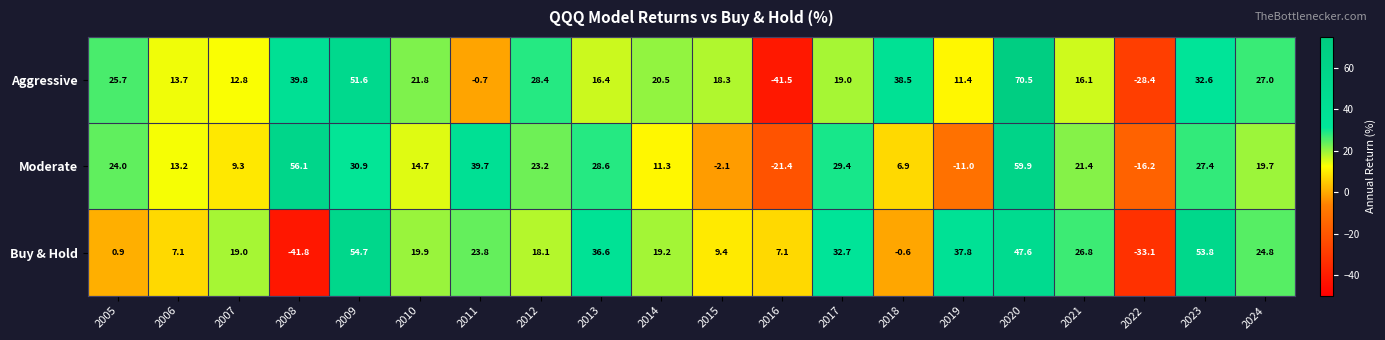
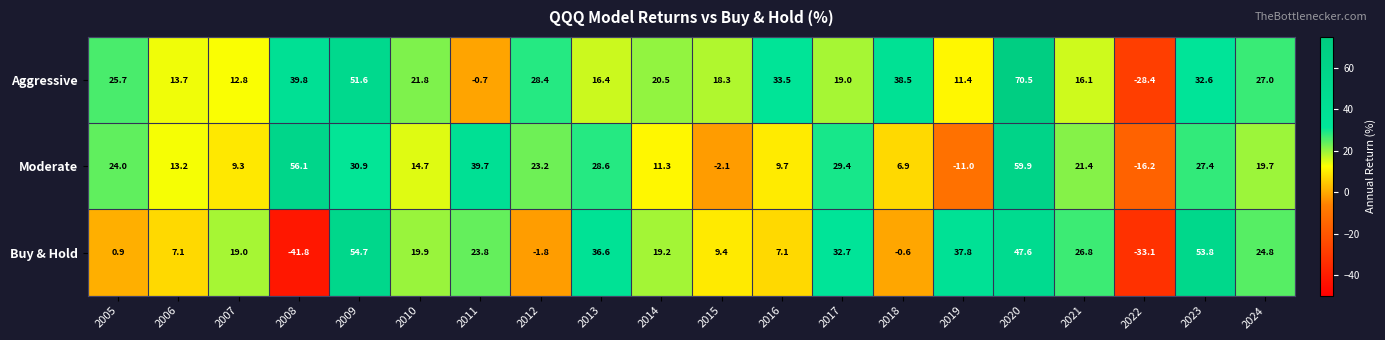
  {
    "Aggressive": {
      "2005": 25.7,
      "2006": 13.7,
      "2007": 12.8,
      "2008": 39.8,
      "2009": 51.6,
      "2010": 21.8,
      "2011": -0.7,
      "2012": 28.4,
      "2013": 16.4,
      "2014": 20.5,
      "2015": 18.3,
-     "2016": -41.5,
+     "2016": 33.5,
      "2017": 19.0,
      "2018": 38.5,
      "2019": 11.4,
      "2020": 70.5,
      "2021": 16.1,
      "2022": -28.4,
      "2023": 32.6,
      "2024": 27.0
    },
    "Moderate": {
      "2005": 24.0,
      "2006": 13.2,
      "2007": 9.3,
      "2008": 56.1,
      "2009": 30.9,
      "2010": 14.7,
      "2011": 39.7,
      "2012": 23.2,
      "2013": 28.6,
      "2014": 11.3,
      "2015": -2.1,
-     "2016": -21.4,
+     "2016": 9.7,
      "2017": 29.4,
      "2018": 6.9,
      "2019": -11.0,
      "2020": 59.9,
      "2021": 21.4,
      "2022": -16.2,
      "2023": 27.4,
      "2024": 19.7
    },
    "Buy & Hold": {
      "2005": 0.9,
      "2006": 7.1,
      "2007": 19.0,
      "2008": -41.8,
      "2009": 54.7,
      "2010": 19.9,
      "2011": 23.8,
-     "2012": 18.1,
+     "2012": -1.8,
      "2013": 36.6,
      "2014": 19.2,
      "2015": 9.4,
      "2016": 7.1,
      "2017": 32.7,
      "2018": -0.6,
      "2019": 37.8,
      "2020": 47.6,
      "2021": 26.8,
      "2022": -33.1,
      "2023": 53.8,
      "2024": 24.8
    }
  }
